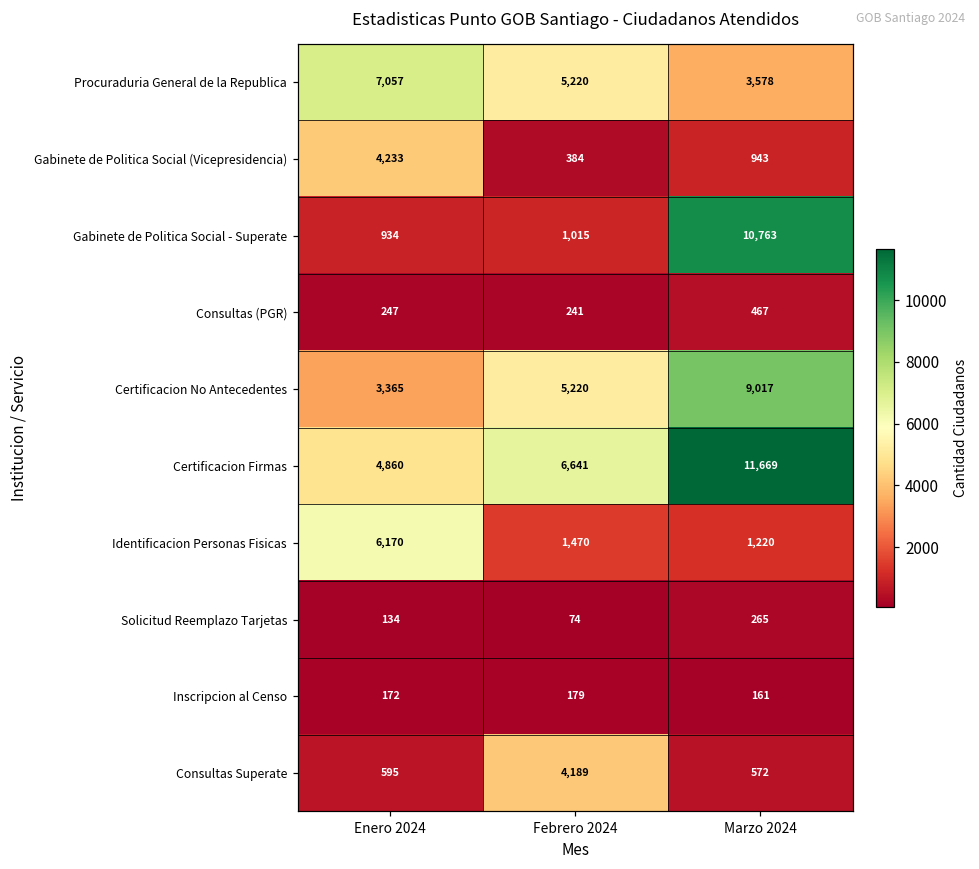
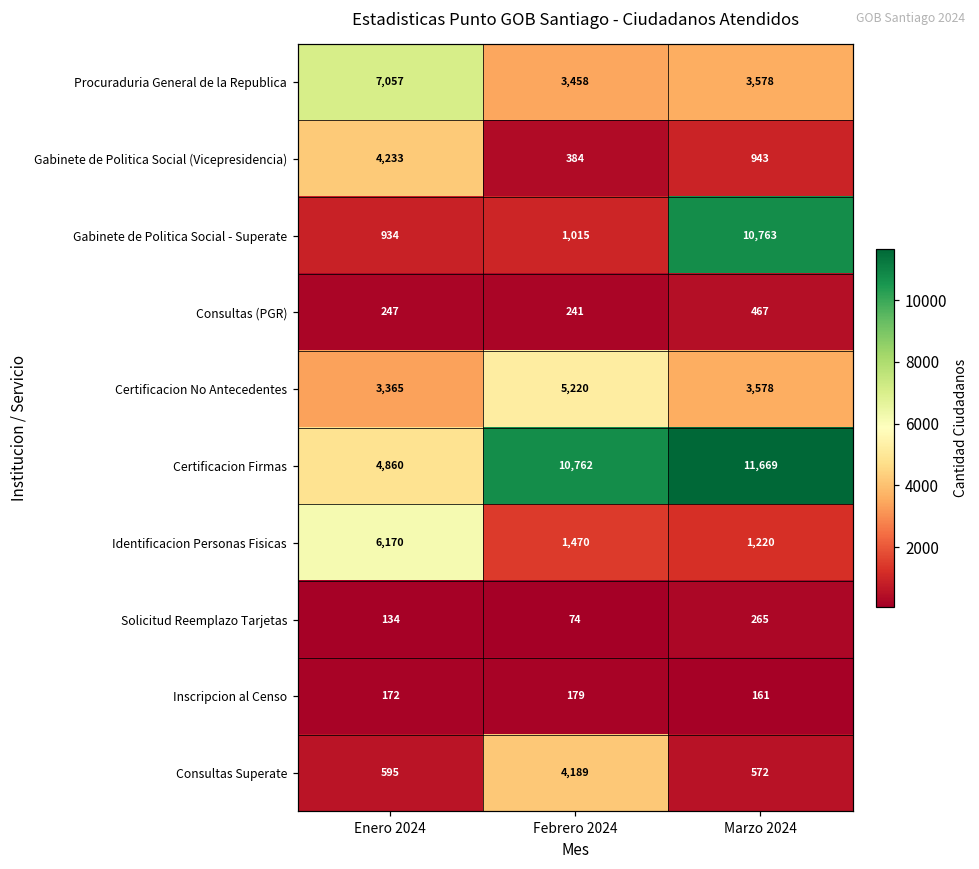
  {
    "Procuraduria General de la Republica": {
      "Enero 2024": "7,057",
-     "Febrero 2024": "5,220",
+     "Febrero 2024": "3,458",
      "Marzo 2024": "3,578"
    },
    "Gabinete de Politica Social (Vicepresidencia)": {
      "Enero 2024": "4,233",
      "Febrero 2024": "384",
      "Marzo 2024": "943"
    },
    "Gabinete de Politica Social - Superate": {
      "Enero 2024": "934",
      "Febrero 2024": "1,015",
      "Marzo 2024": "10,763"
    },
    "Consultas (PGR)": {
      "Enero 2024": "247",
      "Febrero 2024": "241",
      "Marzo 2024": "467"
    },
    "Certificacion No Antecedentes": {
      "Enero 2024": "3,365",
      "Febrero 2024": "5,220",
-     "Marzo 2024": "9,017"
+     "Marzo 2024": "3,578"
    },
    "Certificacion Firmas": {
      "Enero 2024": "4,860",
-     "Febrero 2024": "6,641",
+     "Febrero 2024": "10,762",
      "Marzo 2024": "11,669"
    },
    "Identificacion Personas Fisicas": {
      "Enero 2024": "6,170",
      "Febrero 2024": "1,470",
      "Marzo 2024": "1,220"
    },
    "Solicitud Reemplazo Tarjetas": {
      "Enero 2024": "134",
      "Febrero 2024": "74",
      "Marzo 2024": "265"
    },
    "Inscripcion al Censo": {
      "Enero 2024": "172",
      "Febrero 2024": "179",
      "Marzo 2024": "161"
    },
    "Consultas Superate": {
      "Enero 2024": "595",
      "Febrero 2024": "4,189",
      "Marzo 2024": "572"
    }
  }
